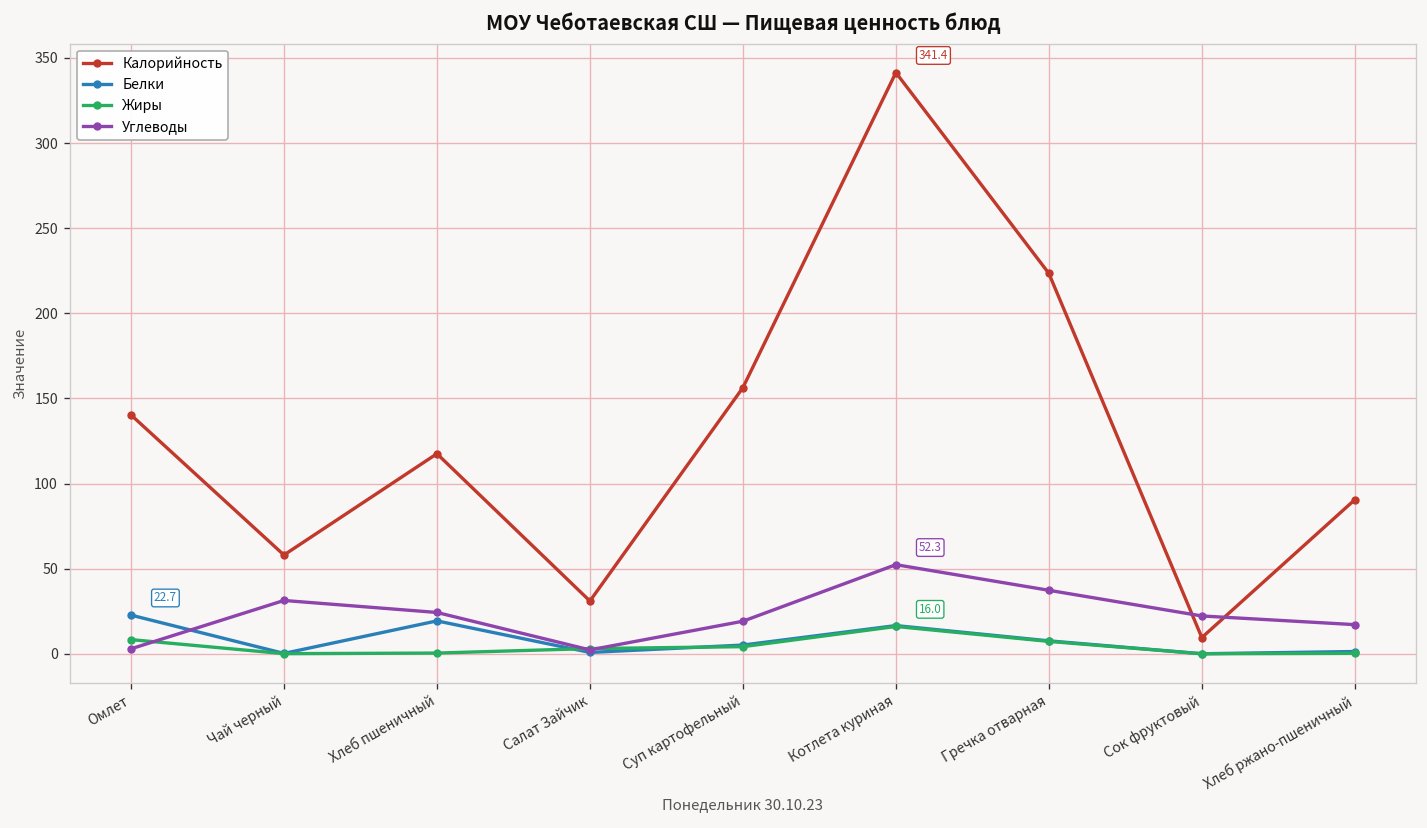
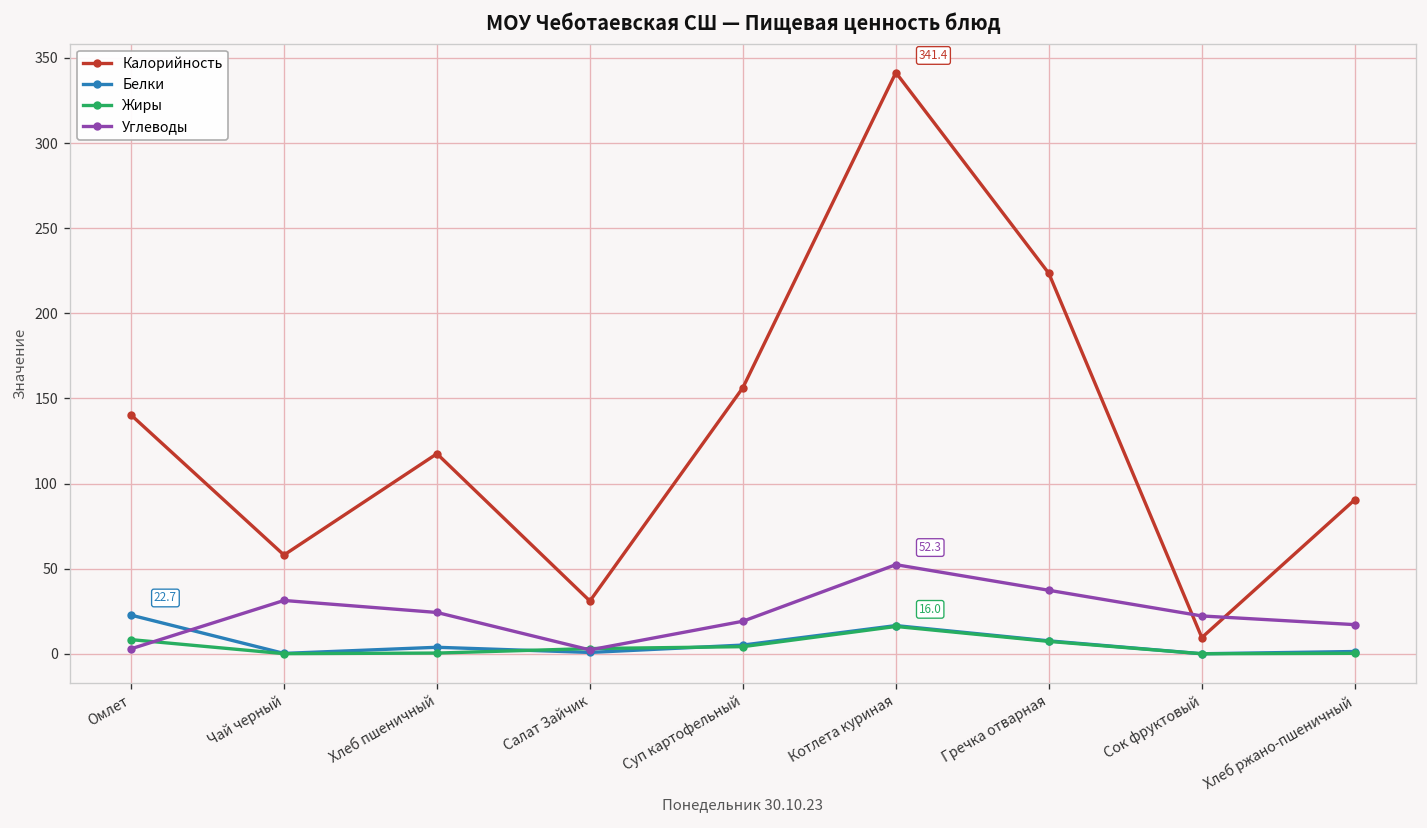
  {
    "Калорийность": {
      "Омлет": 140,
      "Чай черный": 58,
      "Хлеб пшеничный": 118,
      "Салат Зайчик": 31,
      "Суп картофельный": 156,
      "Гречка отварная": 223,
      "Сок фруктовый": 10,
      "Хлеб ржано-пшеничный": 91
    },
    "Белки": {
-     "Хлеб пшеничный": 19
+     "Хлеб пшеничный": 4
    },
    "Жиры": {
      "Омлет": 8,
      "Хлеб пшеничный": 0
    },
    "Углеводы": {
      "Омлет": 3,
      "Чай черный": 31,
      "Хлеб пшеничный": 24,
      "Суп картофельный": 19,
      "Гречка отварная": 37,
      "Сок фруктовый": 22,
      "Хлеб ржано-пшеничный": 17
    }
  }
